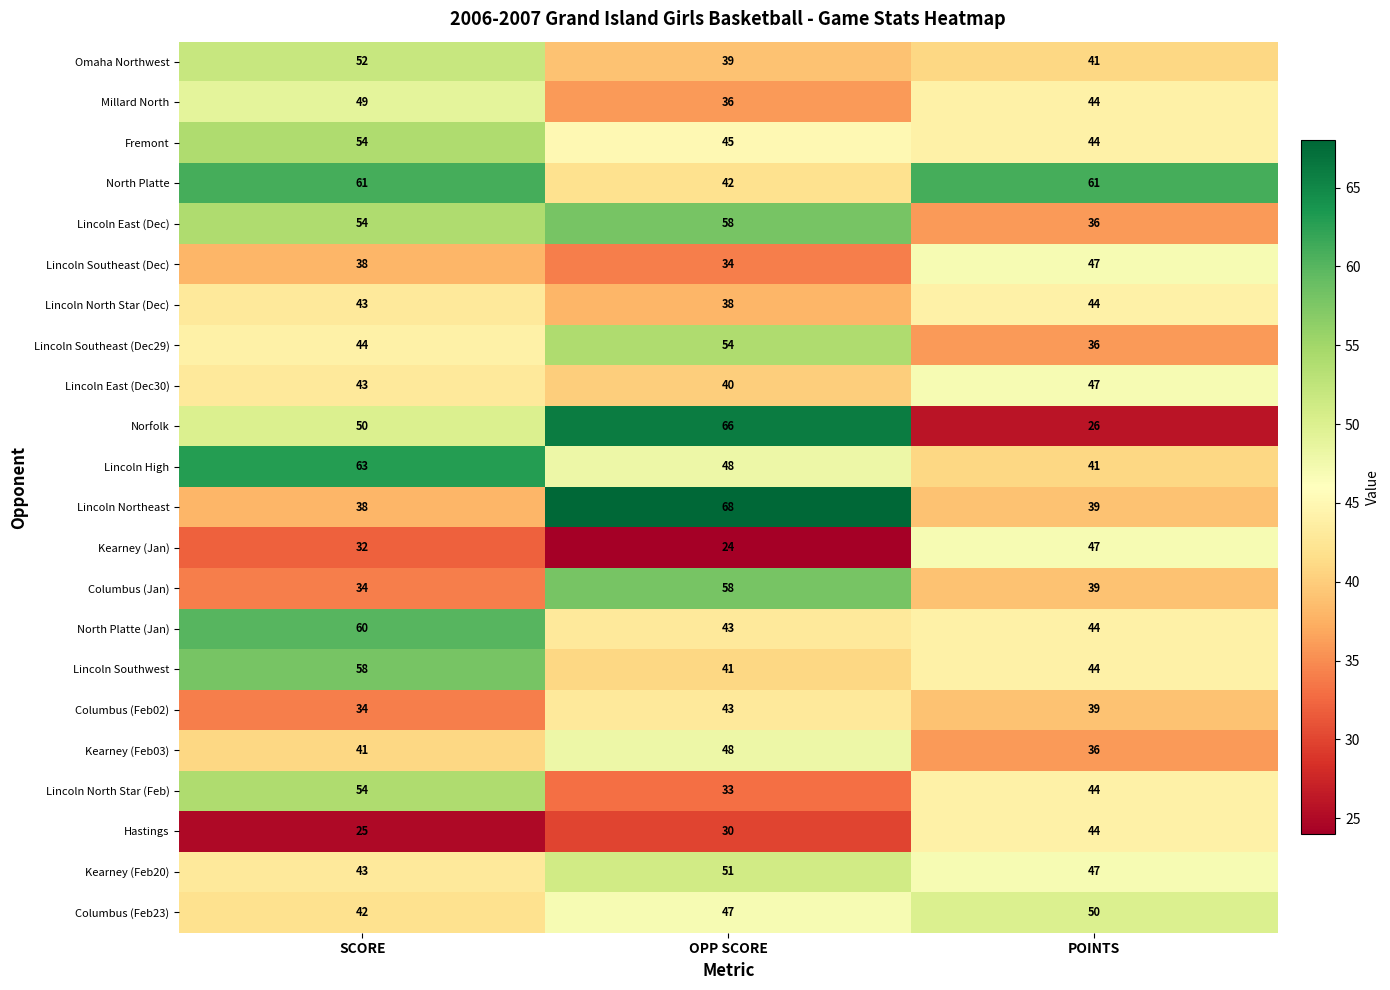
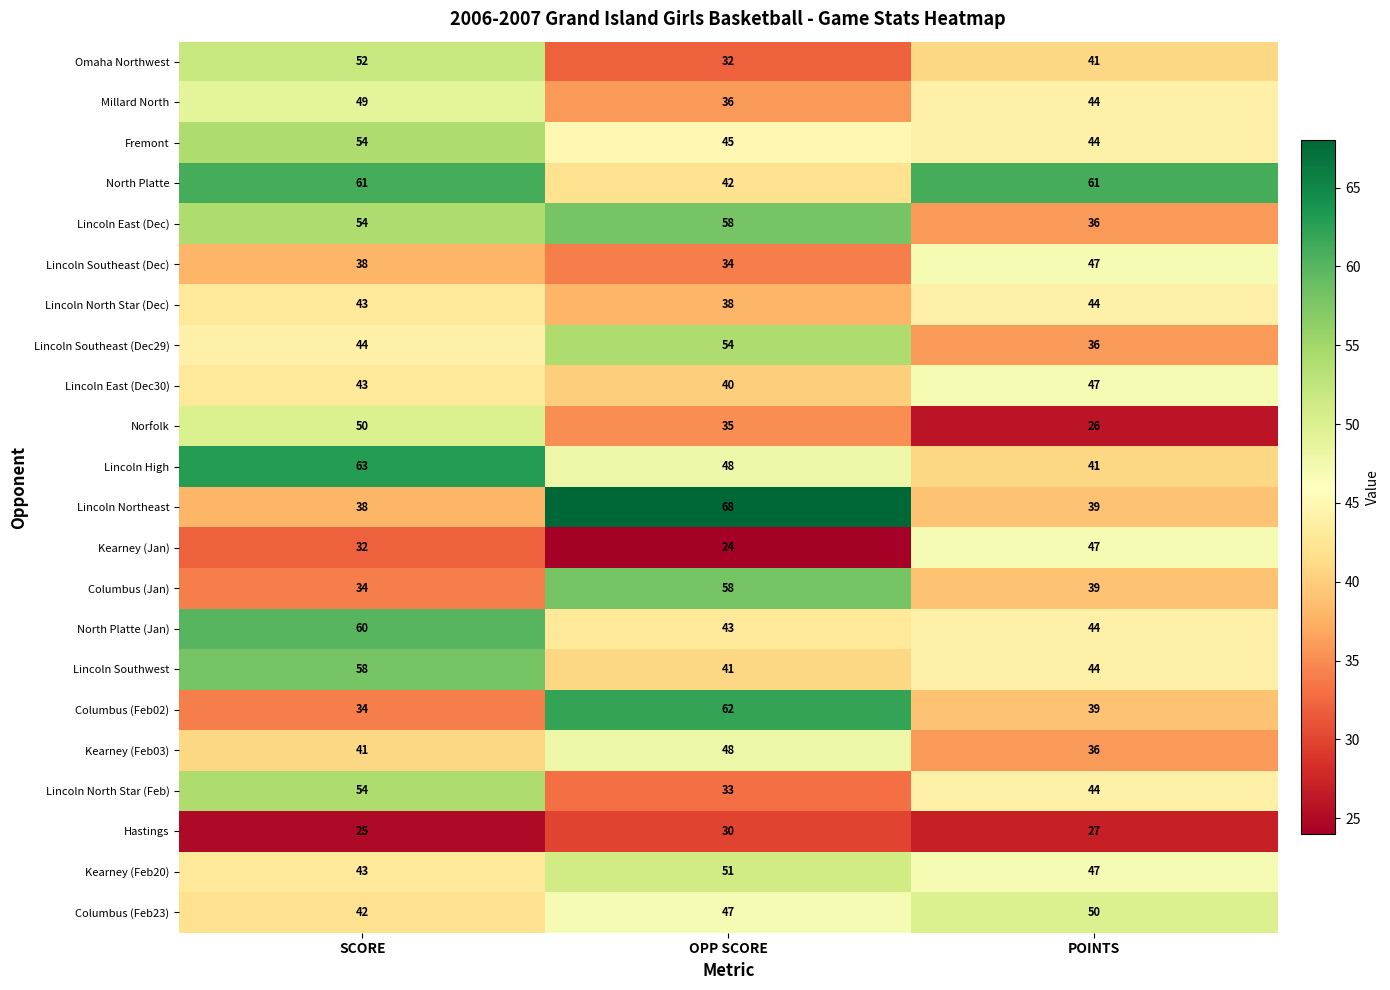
  {
    "Omaha Northwest": {
      "SCORE": 52,
-     "OPP SCORE": 39,
+     "OPP SCORE": 32,
      "POINTS": 41
    },
    "Millard North": {
      "SCORE": 49,
      "OPP SCORE": 36,
      "POINTS": 44
    },
    "Fremont": {
      "SCORE": 54,
      "OPP SCORE": 45,
      "POINTS": 44
    },
    "North Platte": {
      "SCORE": 61,
      "OPP SCORE": 42,
      "POINTS": 61
    },
    "Lincoln East (Dec)": {
      "SCORE": 54,
      "OPP SCORE": 58,
      "POINTS": 36
    },
    "Lincoln Southeast (Dec)": {
      "SCORE": 38,
      "OPP SCORE": 34,
      "POINTS": 47
    },
    "Lincoln North Star (Dec)": {
      "SCORE": 43,
      "OPP SCORE": 38,
      "POINTS": 44
    },
    "Lincoln Southeast (Dec29)": {
      "SCORE": 44,
      "OPP SCORE": 54,
      "POINTS": 36
    },
    "Lincoln East (Dec30)": {
      "SCORE": 43,
      "OPP SCORE": 40,
      "POINTS": 47
    },
    "Norfolk": {
      "SCORE": 50,
-     "OPP SCORE": 66,
+     "OPP SCORE": 35,
      "POINTS": 26
    },
    "Lincoln High": {
      "SCORE": 63,
      "OPP SCORE": 48,
      "POINTS": 41
    },
    "Lincoln Northeast": {
      "SCORE": 38,
      "OPP SCORE": 68,
      "POINTS": 39
    },
    "Kearney (Jan)": {
      "SCORE": 32,
      "OPP SCORE": 24,
      "POINTS": 47
    },
    "Columbus (Jan)": {
      "SCORE": 34,
      "OPP SCORE": 58,
      "POINTS": 39
    },
    "North Platte (Jan)": {
      "SCORE": 60,
      "OPP SCORE": 43,
      "POINTS": 44
    },
    "Lincoln Southwest": {
      "SCORE": 58,
      "OPP SCORE": 41,
      "POINTS": 44
    },
    "Columbus (Feb02)": {
      "SCORE": 34,
-     "OPP SCORE": 43,
+     "OPP SCORE": 62,
      "POINTS": 39
    },
    "Kearney (Feb03)": {
      "SCORE": 41,
      "OPP SCORE": 48,
      "POINTS": 36
    },
    "Lincoln North Star (Feb)": {
      "SCORE": 54,
      "OPP SCORE": 33,
      "POINTS": 44
    },
    "Hastings": {
      "SCORE": 25,
      "OPP SCORE": 30,
-     "POINTS": 44
+     "POINTS": 27
    },
    "Kearney (Feb20)": {
      "SCORE": 43,
      "OPP SCORE": 51,
      "POINTS": 47
    },
    "Columbus (Feb23)": {
      "SCORE": 42,
      "OPP SCORE": 47,
      "POINTS": 50
    }
  }
